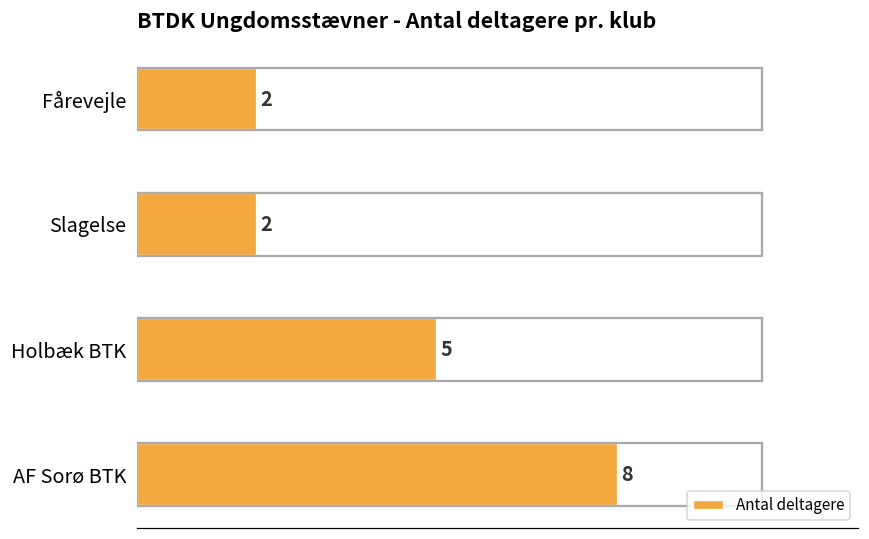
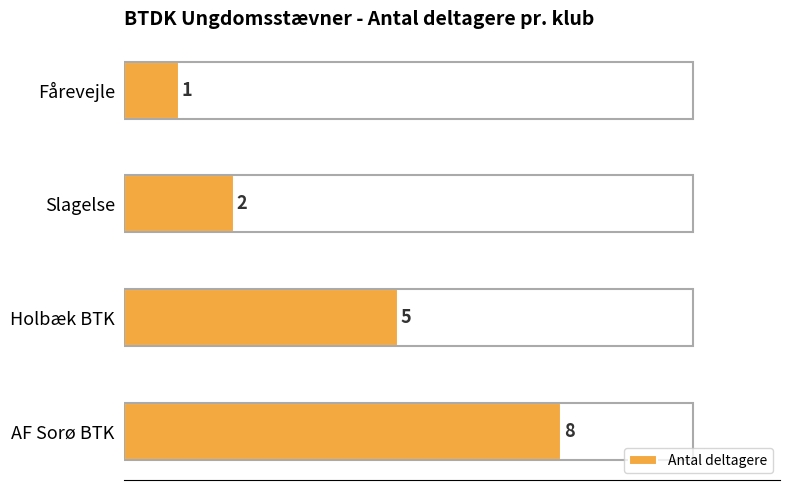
  {
-   "Fårevejle": 2,
+   "Fårevejle": 1,
    "Slagelse": 2,
    "Holbæk BTK": 5,
    "AF Sorø BTK": 8
  }
